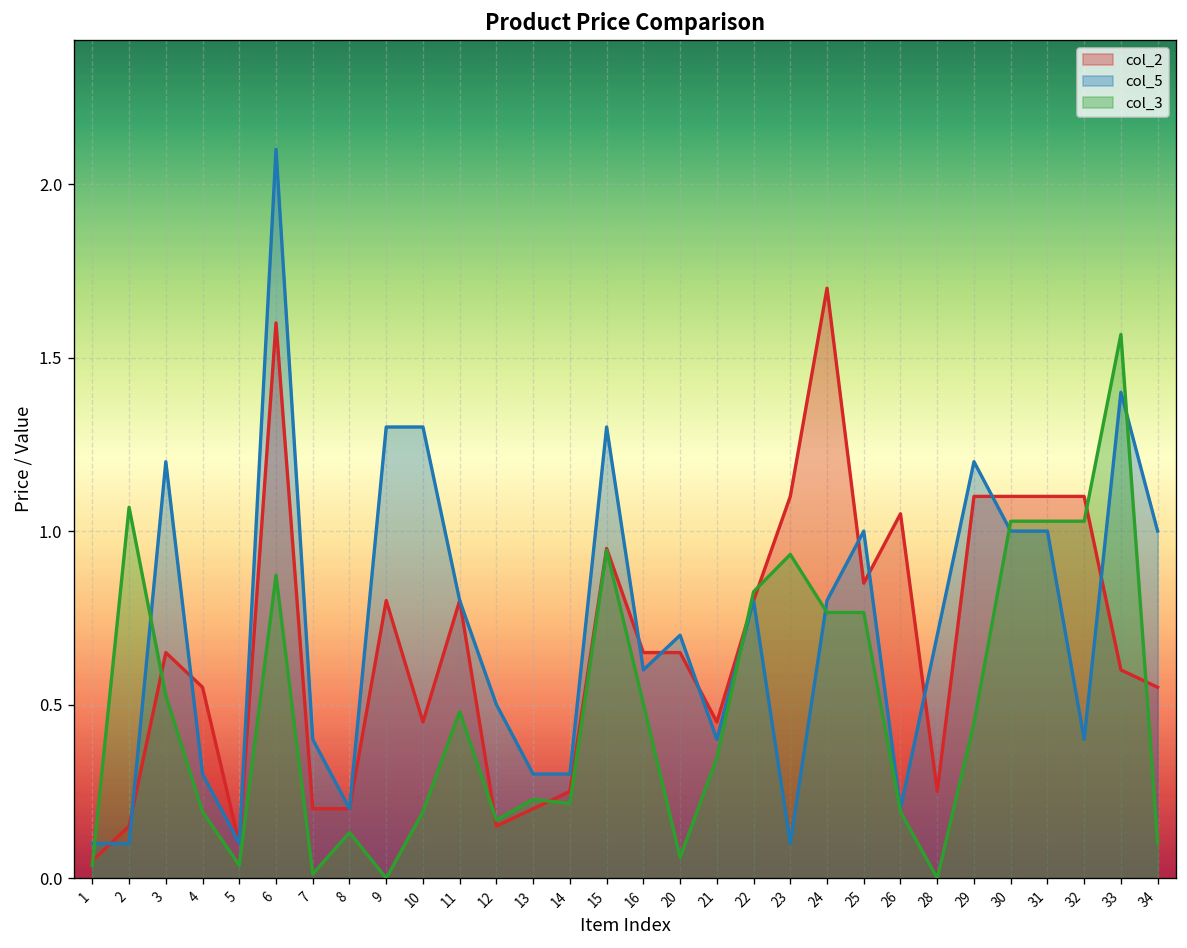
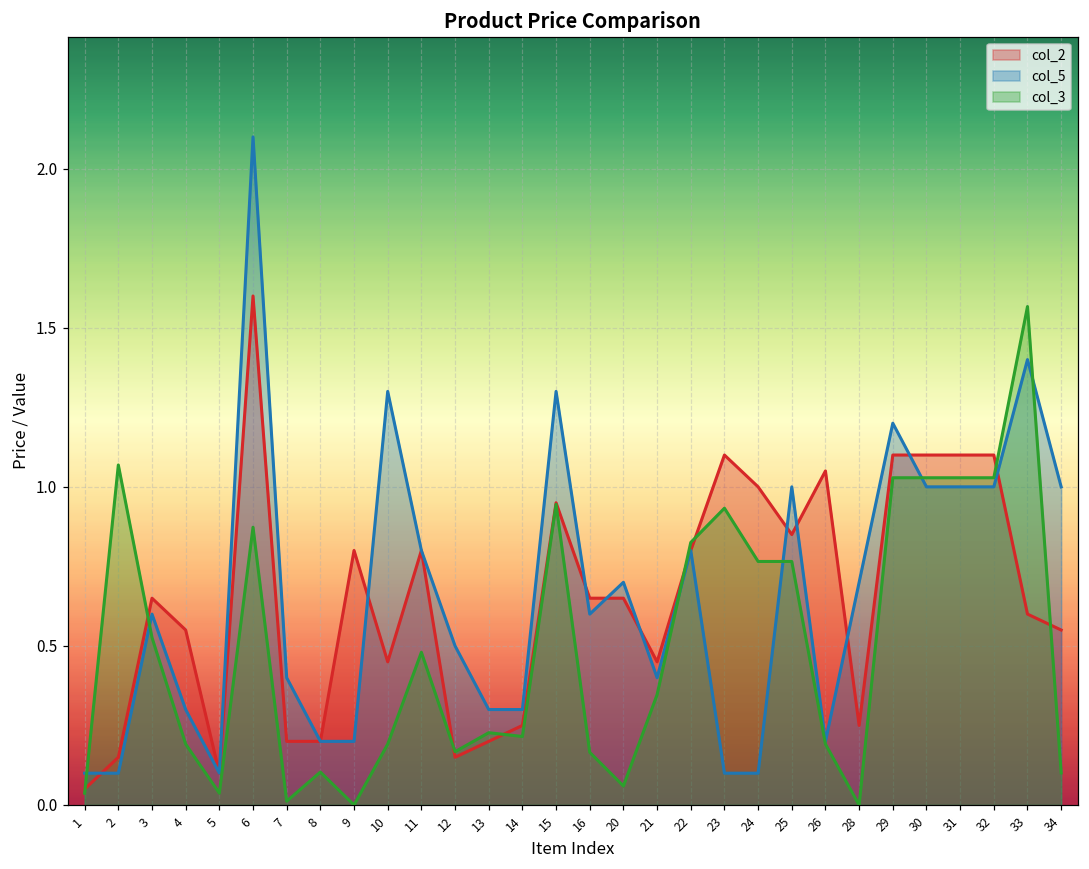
  {
    "col_2": {
      "1": 0.05,
      "2": 0.15,
      "3": 0.65,
      "4": 0.55,
      "6": 1.6,
      "7": 0.2,
      "9": 0.8,
      "10": 0.45,
      "12": 0.15,
      "13": 0.2,
      "14": 0.25,
      "16": 0.65,
      "20": 0.65,
      "21": 0.45,
      "23": 1.1,
-     "24": 1.7,
+     "24": 1.0,
      "25": 0.85,
      "26": 1.05,
      "28": 0.25,
      "29": 1.1,
      "30": 1.1,
      "31": 1.1,
      "32": 1.1,
      "33": 0.6,
      "34": 0.55
    },
    "col_5": {
      "1": 0.1,
      "2": 0.1,
-     "3": 1.2,
+     "3": 0.6,
      "4": 0.3,
      "6": 2.1,
      "7": 0.4,
-     "9": 1.3,
+     "9": 0.2,
      "10": 1.3,
      "12": 0.5,
      "13": 0.3,
      "14": 0.3,
      "15": 1.3,
      "16": 0.6,
      "20": 0.7,
      "21": 0.4,
      "23": 0.1,
-     "24": 0.8,
+     "24": 0.1,
      "25": 1.0,
      "28": 0.7,
      "29": 1.2,
      "30": 1.0,
      "31": 1.0,
-     "32": 0.4,
+     "32": 1.0,
      "33": 1.4,
      "34": 1.0
    },
    "col_3": {
      "1": 0.04,
      "2": 1.07,
      "3": 0.53,
      "4": 0.19,
      "5": 0.04,
      "6": 0.87,
      "7": 0.01,
-     "8": 0.13,
+     "8": 0.10,
      "9": 0.00,
      "10": 0.19,
      "11": 0.48,
      "12": 0.17,
      "13": 0.23,
      "14": 0.22,
-     "16": 0.50,
+     "16": 0.17,
      "20": 0.06,
      "21": 0.35,
      "22": 0.83,
      "23": 0.93,
      "24": 0.77,
      "25": 0.77,
      "28": 0.00,
-     "29": 0.45,
+     "29": 1.03,
      "30": 1.03,
      "31": 1.03,
      "32": 1.03,
      "33": 1.57,
      "34": 0.10
    }
  }
